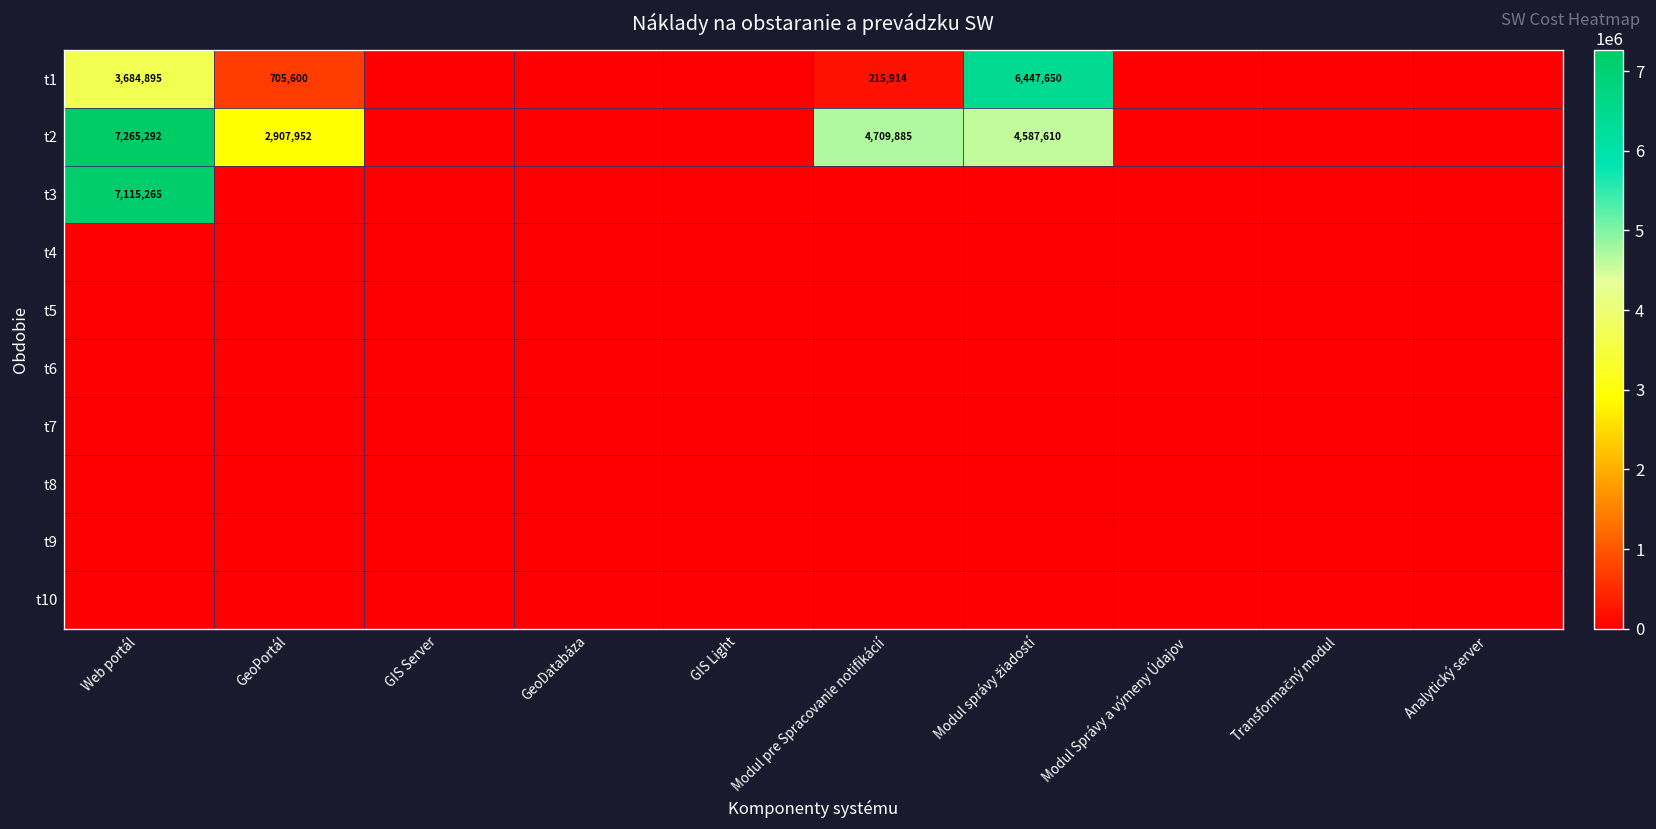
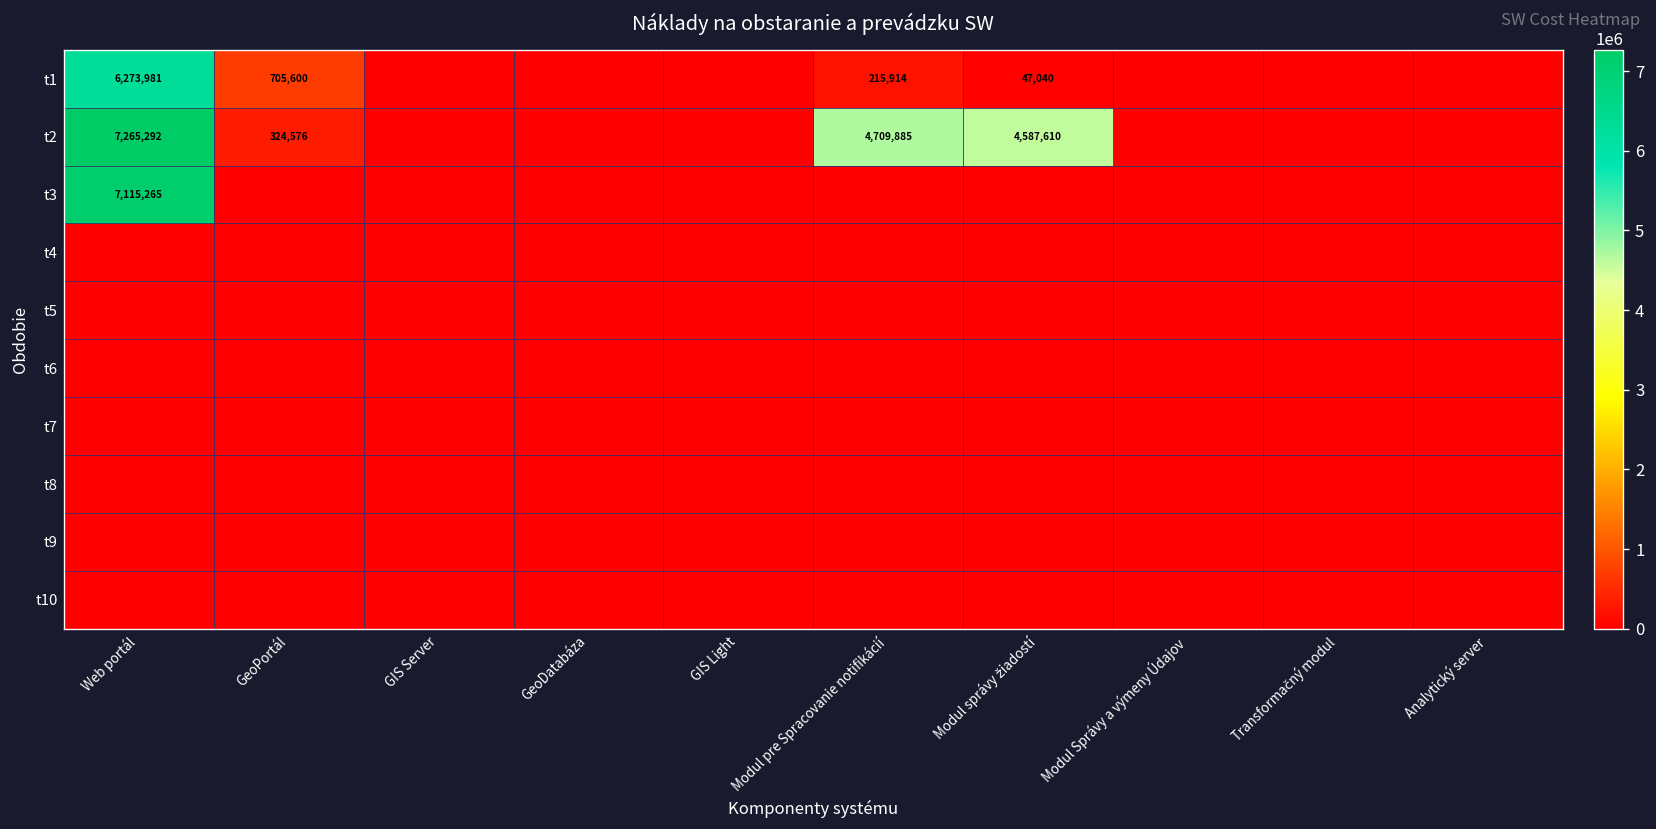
  {
    "t1": {
-     "Web portál": "3,684,895",
+     "Web portál": "6,273,981",
      "GeoPortál": "705,600",
      "Modul pre Spracovanie notifikácií": "215,914",
-     "Modul správy žiadostí": "6,447,650"
+     "Modul správy žiadostí": "47,040"
    },
    "t2": {
      "Web portál": "7,265,292",
-     "GeoPortál": "2,907,952",
+     "GeoPortál": "324,576",
      "Modul pre Spracovanie notifikácií": "4,709,885",
      "Modul správy žiadostí": "4,587,610"
    },
    "t3": {
      "Web portál": "7,115,265"
    }
  }
